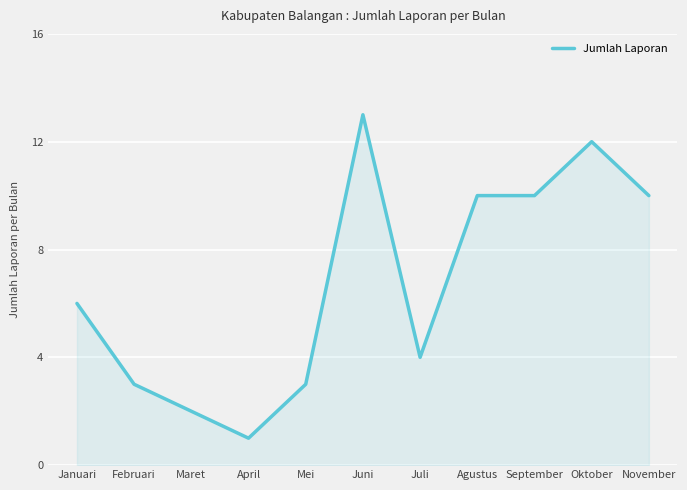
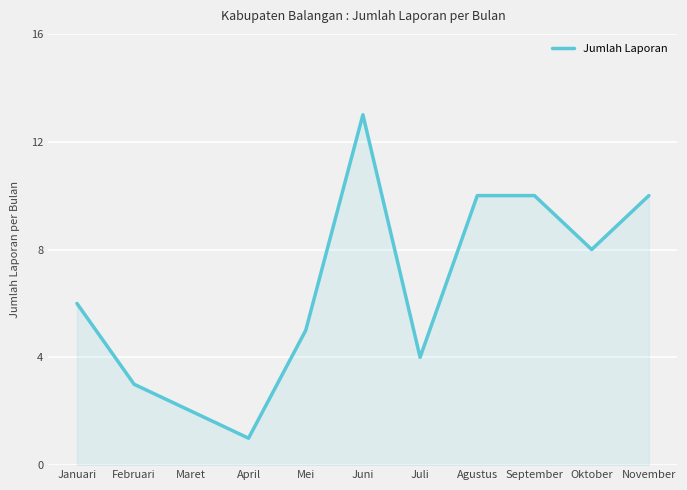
  {
    "Januari": 6,
    "Februari": 3,
    "Maret": 2,
    "April": 1,
-   "Mei": 3,
+   "Mei": 5,
    "Juni": 13,
    "Juli": 4,
    "Agustus": 10,
    "September": 10,
-   "Oktober": 12,
+   "Oktober": 8,
    "November": 10
  }
